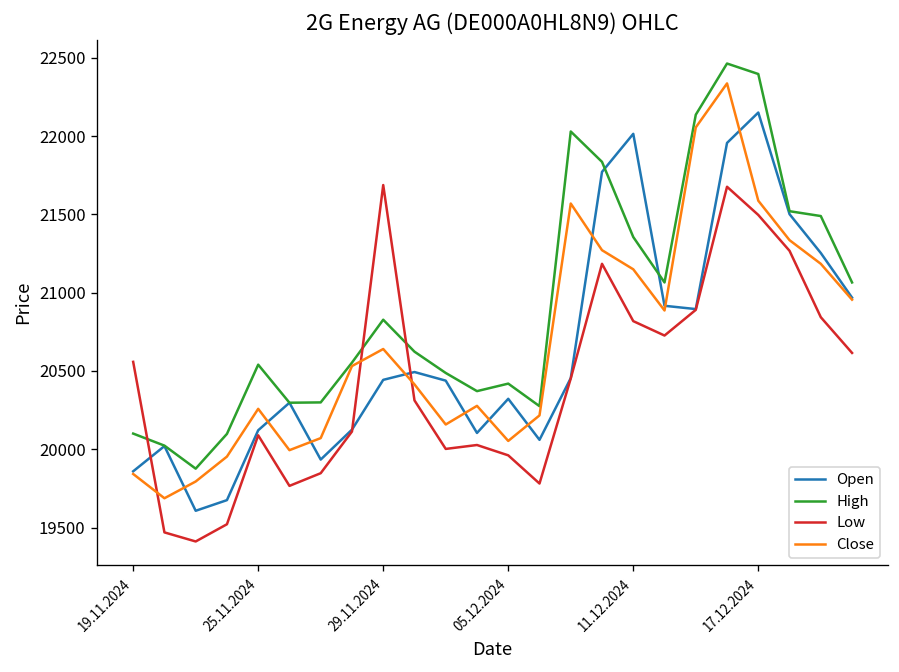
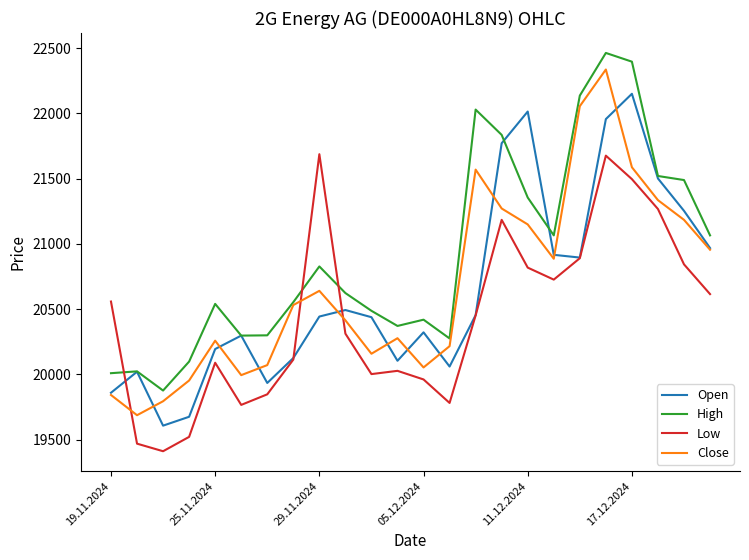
  {
    "Open": {
-     "25.11.2024": 20120,
+     "25.11.2024": 20190,
      "29.11.2024": 20440,
      "05.12.2024": 20320,
      "11.12.2024": 22010,
      "17.12.2024": 22150
    },
    "High": {
-     "19.11.2024": 20100,
+     "19.11.2024": 20010,
      "25.11.2024": 20540,
      "29.11.2024": 20830,
      "05.12.2024": 20420,
      "11.12.2024": 21360,
      "17.12.2024": 22400
    },
    "Low": {
      "19.11.2024": 20560,
      "25.11.2024": 20090,
      "29.11.2024": 21690,
      "05.12.2024": 19960,
      "11.12.2024": 20820,
      "17.12.2024": 21500
    },
    "Close": {
      "25.11.2024": 20260,
      "29.11.2024": 20640,
      "05.12.2024": 20050,
      "11.12.2024": 21150,
      "17.12.2024": 21590
    }
  }
